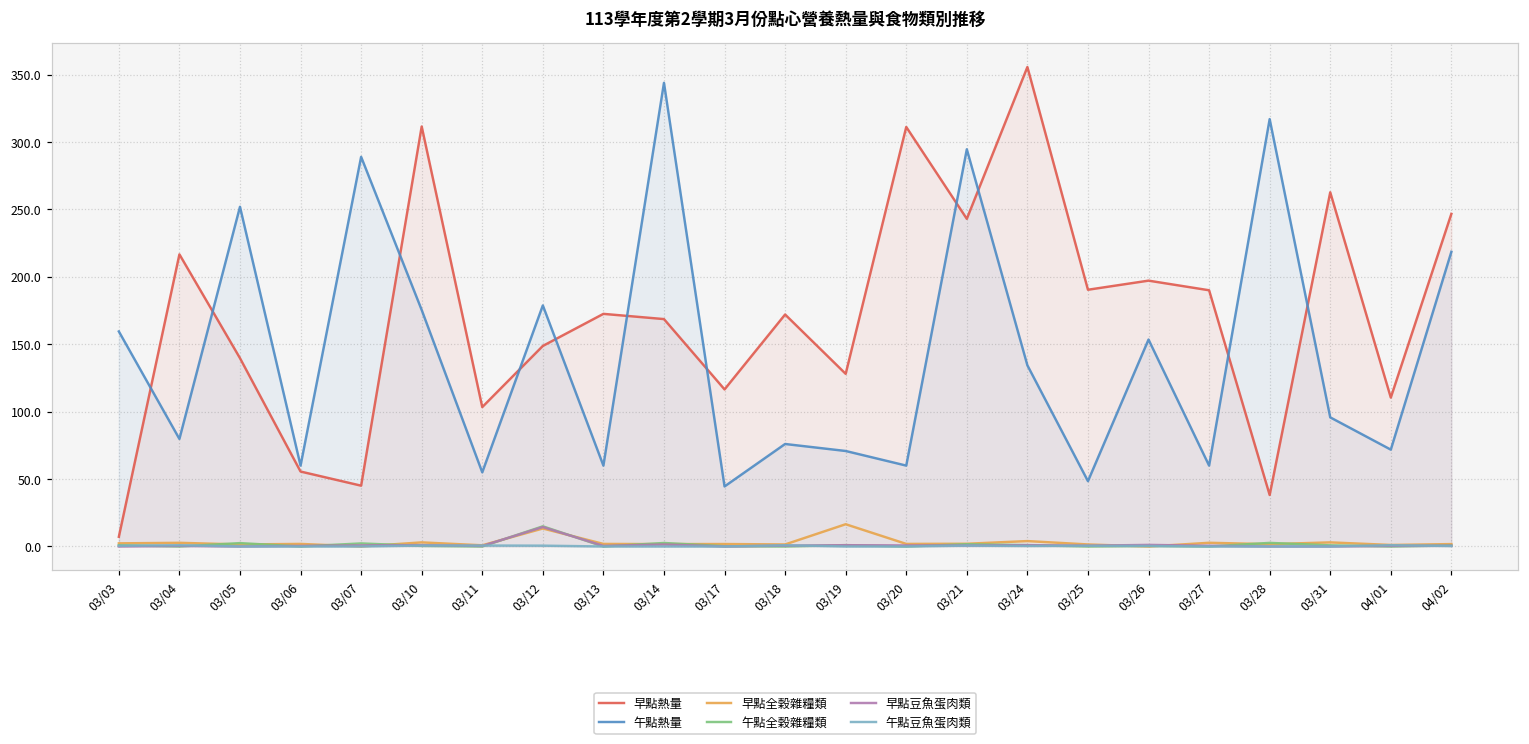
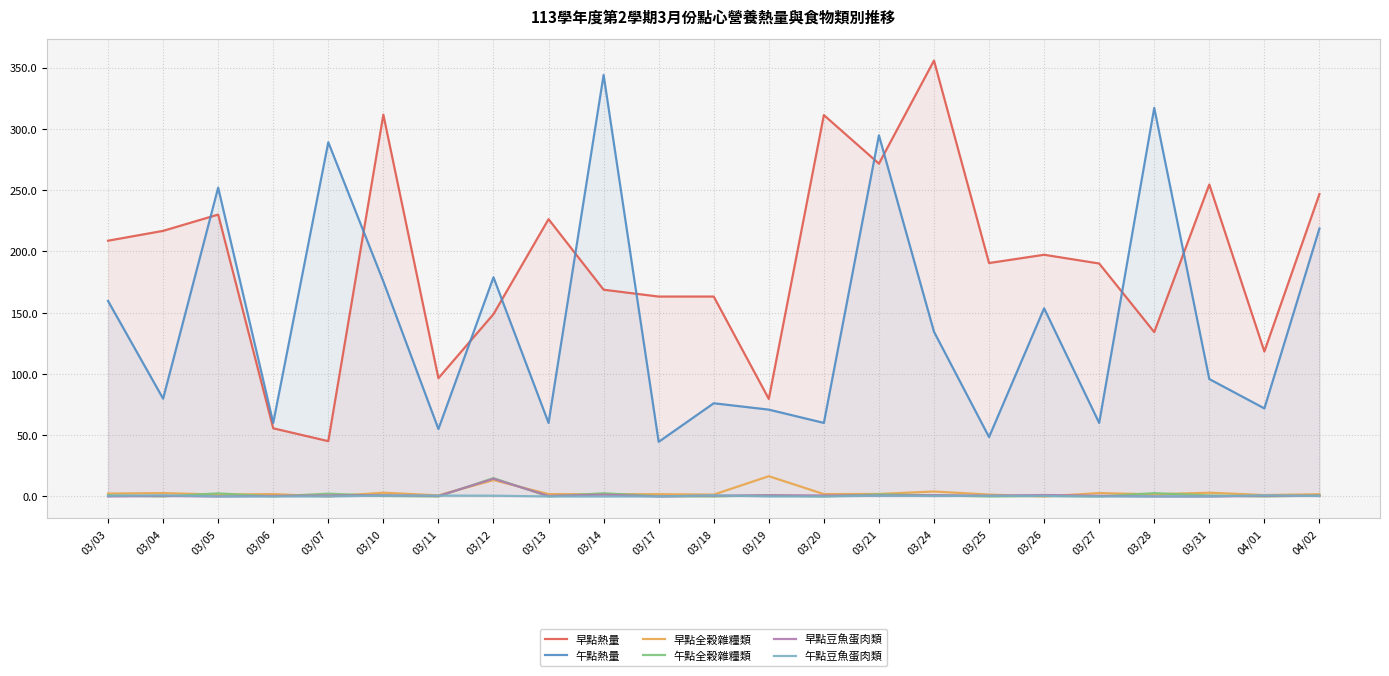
  {
    "早點熱量": {
-     "03/03": 7,
+     "03/03": 209,
      "03/04": 217,
-     "03/05": 140,
+     "03/05": 230,
      "03/06": 56,
      "03/07": 45,
      "03/10": 312,
-     "03/11": 103,
+     "03/11": 97,
      "03/12": 149,
-     "03/13": 173,
+     "03/13": 226,
      "03/14": 169,
-     "03/17": 117,
-     "03/18": 172,
-     "03/19": 128,
+     "03/17": 163,
+     "03/18": 163,
+     "03/19": 80,
      "03/20": 311,
-     "03/21": 243,
+     "03/21": 272,
      "03/24": 356,
      "03/25": 190,
      "03/26": 197,
      "03/27": 190,
-     "03/28": 38,
-     "03/31": 263,
-     "04/01": 110,
+     "03/28": 134,
+     "03/31": 255,
+     "04/01": 118,
      "04/02": 247
    },
    "早點全榖雜糧類": {
      "03/19": 17,
      "03/24": 4,
      "03/27": 3,
      "03/31": 3
    }
  }
